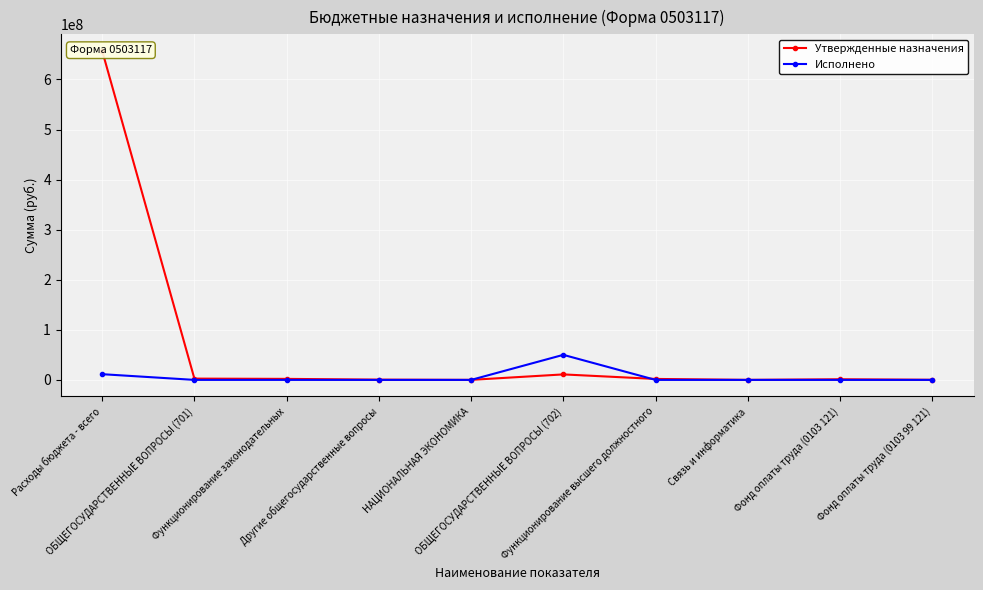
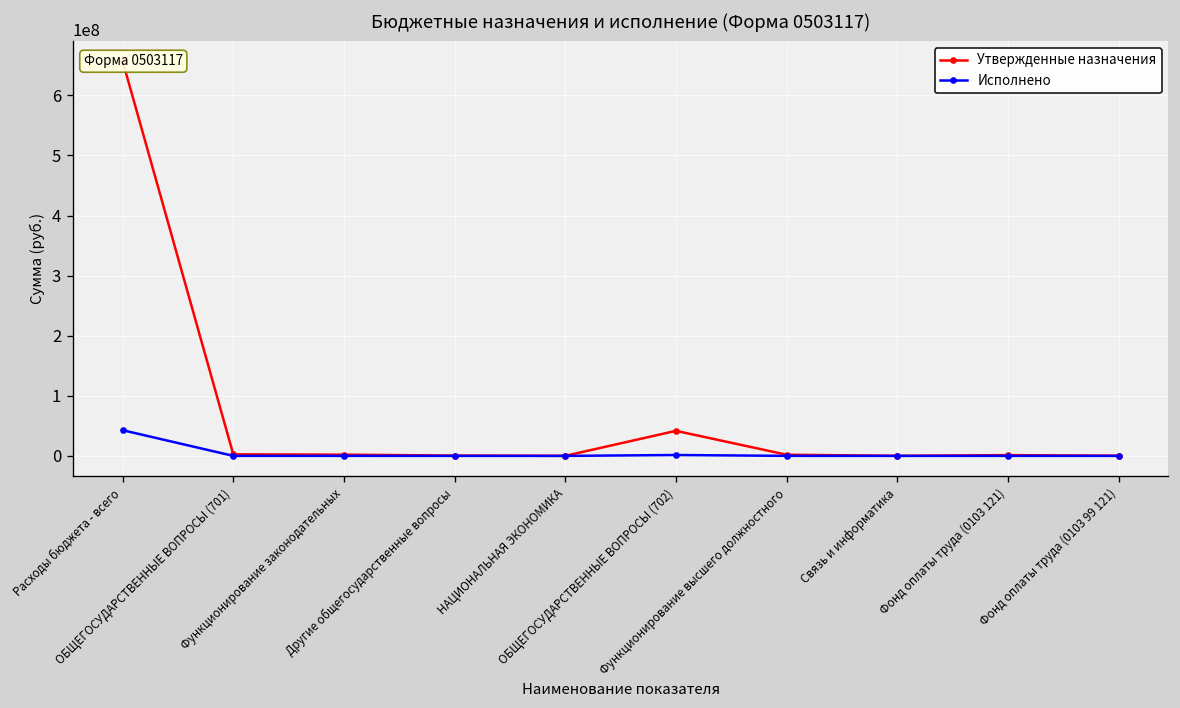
  {
    "Утвержденные назначения": {
-     "ОБЩЕГОСУДАРСТВЕННЫЕ ВОПРОСЫ (702)": 10000000
+     "ОБЩЕГОСУДАРСТВЕННЫЕ ВОПРОСЫ (702)": 40000000
    },
    "Исполнено": {
-     "Расходы бюджета - всего": 10000000,
-     "ОБЩЕГОСУДАРСТВЕННЫЕ ВОПРОСЫ (702)": 50000000
+     "Расходы бюджета - всего": 40000000,
+     "ОБЩЕГОСУДАРСТВЕННЫЕ ВОПРОСЫ (702)": 0
    }
  }
